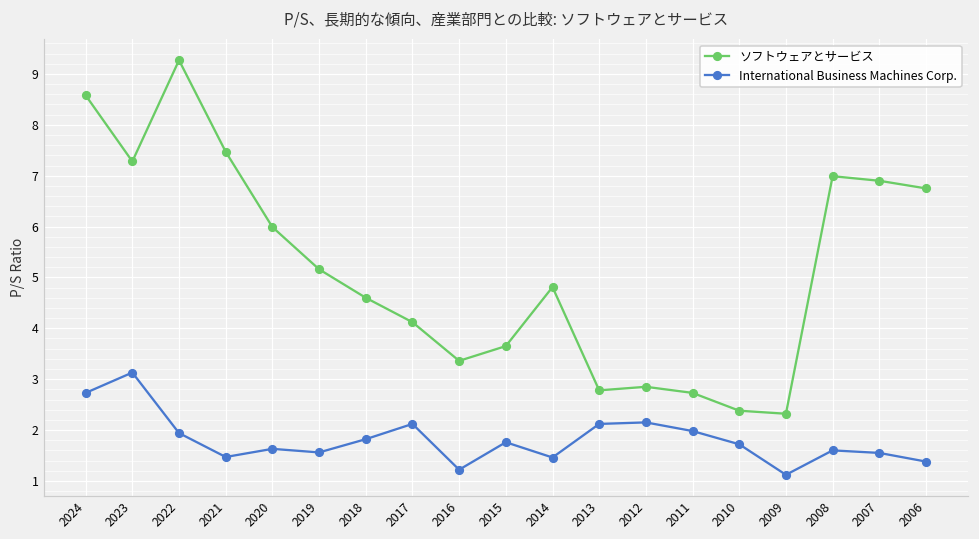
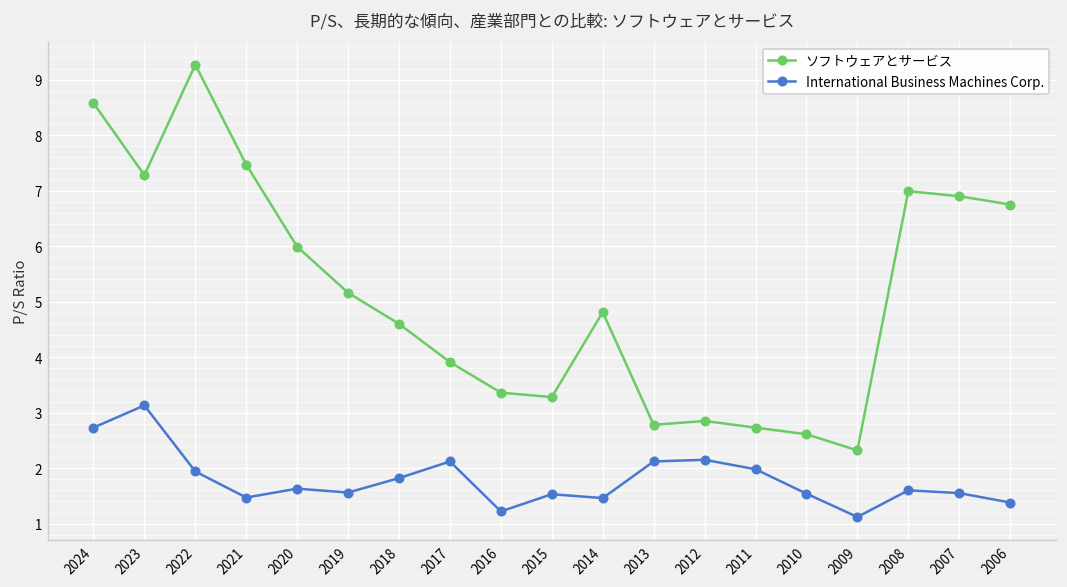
  {
    "ソフトウェアとサービス": {
      "2024": 8.6,
      "2023": 7.3,
      "2022": 9.3,
      "2021": 7.5,
      "2020": 6.0,
      "2019": 5.2,
      "2018": 4.6,
-     "2017": 4.1,
+     "2017": 3.9,
      "2016": 3.4,
-     "2015": 3.7,
+     "2015": 3.3,
      "2014": 4.8,
      "2013": 2.8,
      "2012": 2.9,
      "2011": 2.7,
-     "2010": 2.4,
+     "2010": 2.6,
      "2009": 2.3,
      "2008": 7.0,
      "2007": 6.9,
      "2006": 6.8
    },
    "International Business Machines Corp.": {
      "2024": 2.7,
      "2023": 3.1,
      "2022": 1.9,
      "2021": 1.5,
      "2020": 1.6,
      "2019": 1.6,
      "2018": 1.8,
      "2017": 2.1,
      "2016": 1.2,
-     "2015": 1.8,
+     "2015": 1.5,
      "2014": 1.5,
      "2013": 2.1,
      "2012": 2.2,
      "2011": 2.0,
-     "2010": 1.7,
+     "2010": 1.5,
      "2009": 1.1,
      "2008": 1.6,
      "2007": 1.6,
      "2006": 1.4
    }
  }
